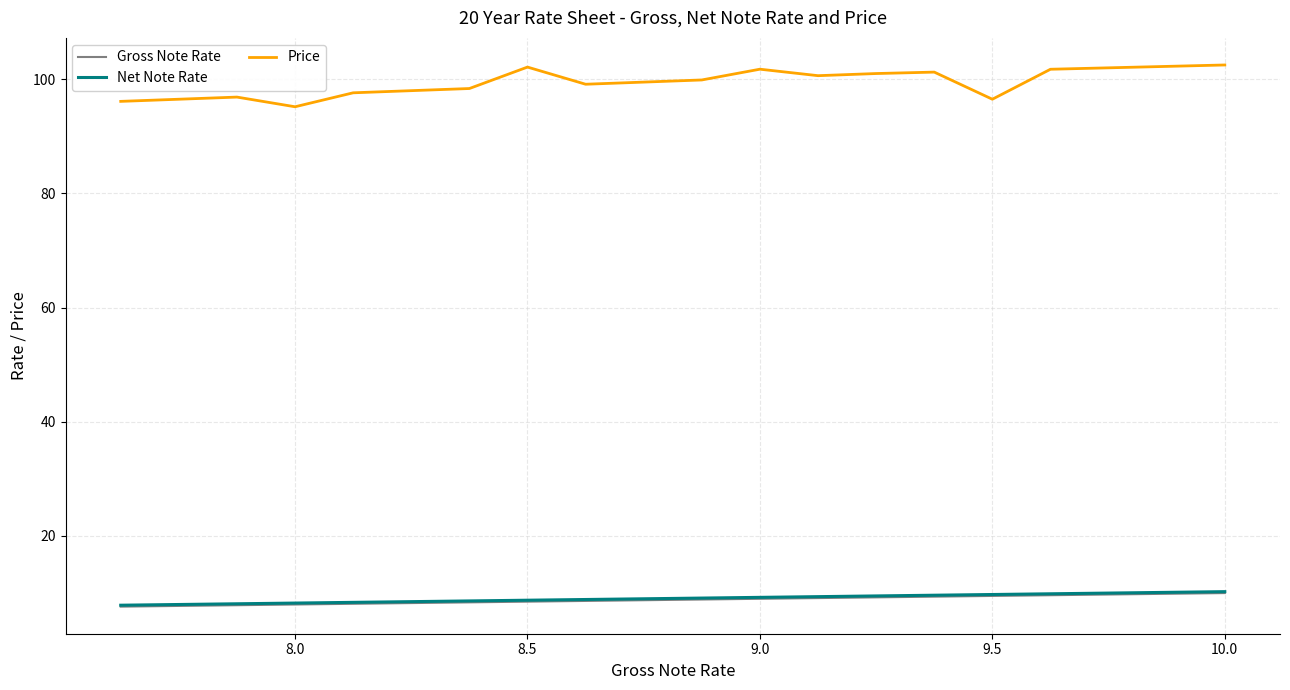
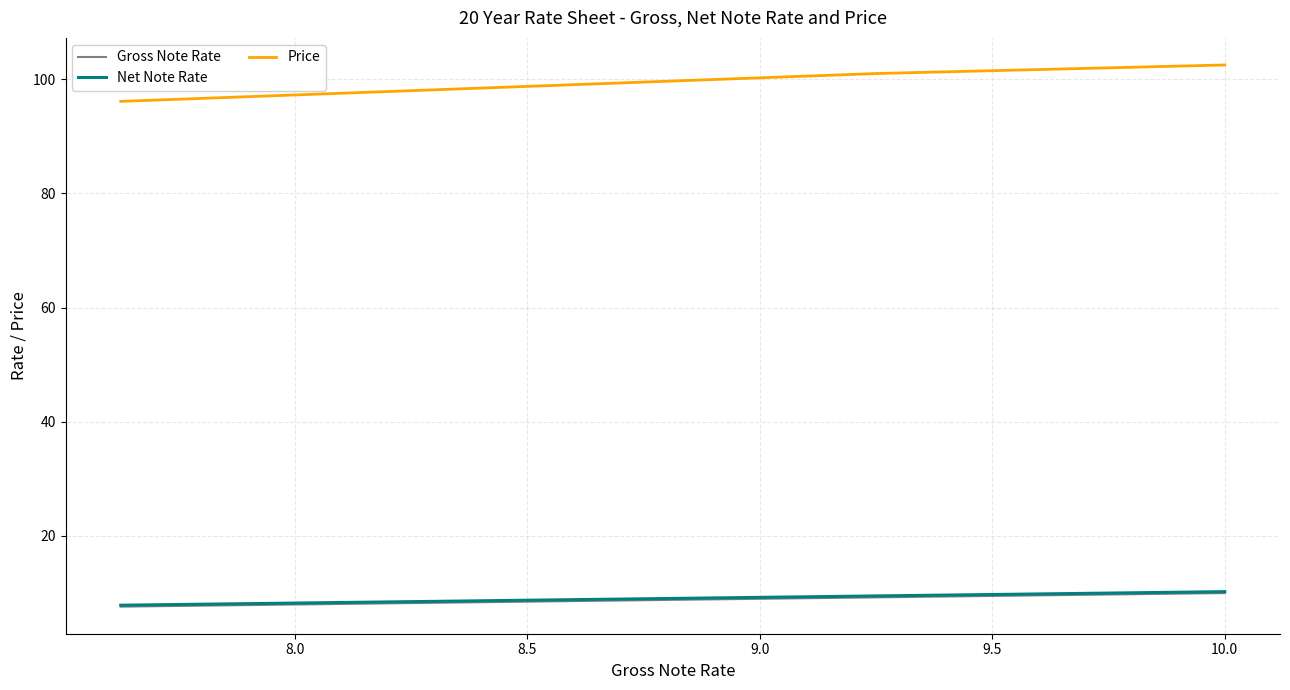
  {
    "Price": {
-     "8.0": 95,
-     "8.5": 102,
-     "9.0": 102,
-     "9.5": 97,
+     "8.0": 97,
+     "8.5": 99,
+     "9.0": 100,
+     "9.5": 102,
      "10.0": 103
    }
  }
